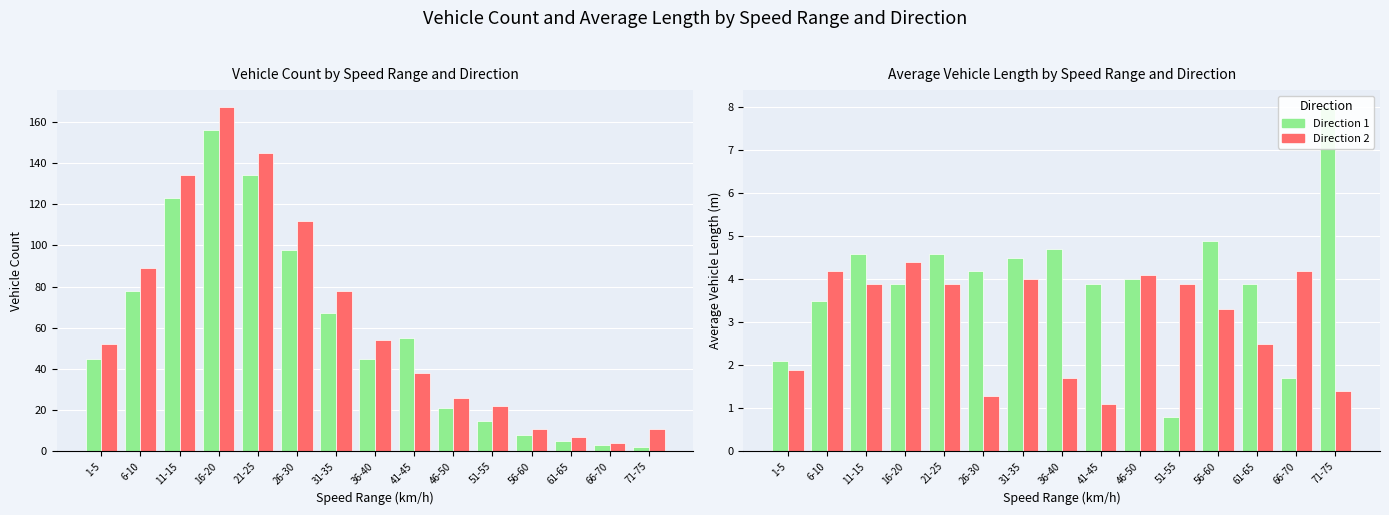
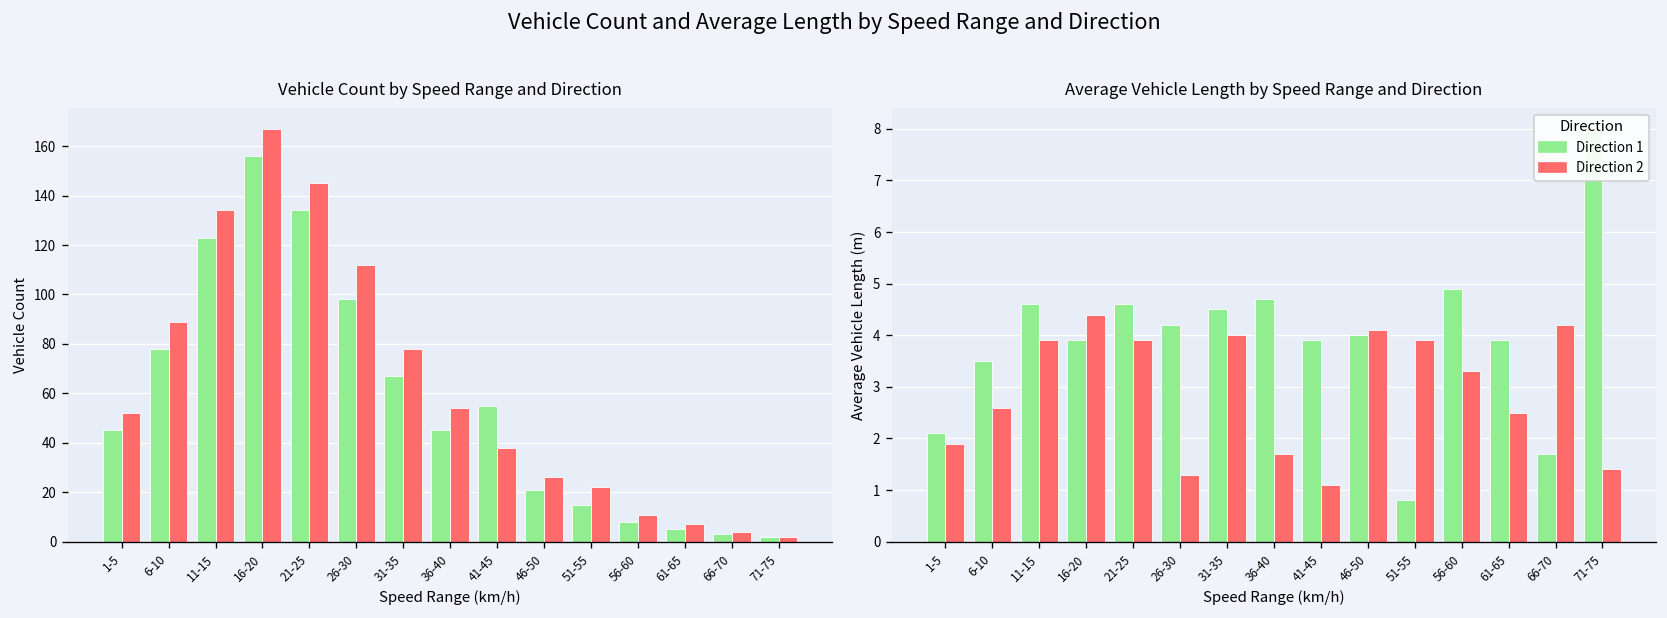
  {
    "Vehicle Count by Speed Range and Direction": {
      "Direction 1": {
        "1-5": 45,
        "6-10": 78,
        "11-15": 123,
        "16-20": 156,
        "21-25": 134,
        "26-30": 98,
        "31-35": 67,
        "36-40": 45,
        "41-45": 55,
        "46-50": 21,
        "51-55": 15,
        "56-60": 8,
        "61-65": 5,
        "66-70": 3,
        "71-75": 2
      },
      "Direction 2": {
        "1-5": 52,
        "6-10": 89,
        "11-15": 134,
        "16-20": 167,
        "21-25": 145,
        "26-30": 112,
        "31-35": 78,
        "36-40": 54,
        "41-45": 38,
        "46-50": 26,
        "51-55": 22,
        "56-60": 11,
        "61-65": 7,
        "66-70": 4,
-       "71-75": 11
+       "71-75": 2
      }
    },
    "Average Vehicle Length by Speed Range and Direction": {
      "Direction 1": {
        "1-5": 2.1,
        "6-10": 3.5,
        "11-15": 4.6,
        "16-20": 3.9,
        "21-25": 4.6,
        "26-30": 4.2,
        "31-35": 4.5,
        "36-40": 4.7,
        "41-45": 3.9,
        "46-50": 4.0,
        "51-55": 0.8,
        "56-60": 4.9,
        "61-65": 3.9,
        "66-70": 1.7
      },
      "Direction 2": {
        "1-5": 1.9,
-       "6-10": 4.2,
+       "6-10": 2.6,
        "11-15": 3.9,
        "16-20": 4.4,
        "21-25": 3.9,
        "26-30": 1.3,
        "31-35": 4.0,
        "36-40": 1.7,
        "41-45": 1.1,
        "46-50": 4.1,
        "51-55": 3.9,
        "56-60": 3.3,
        "61-65": 2.5,
        "66-70": 4.2,
        "71-75": 1.4
      }
    }
  }
